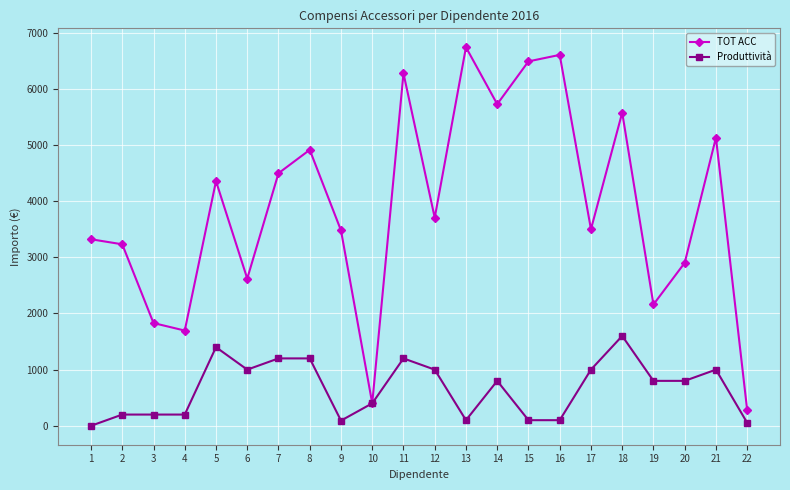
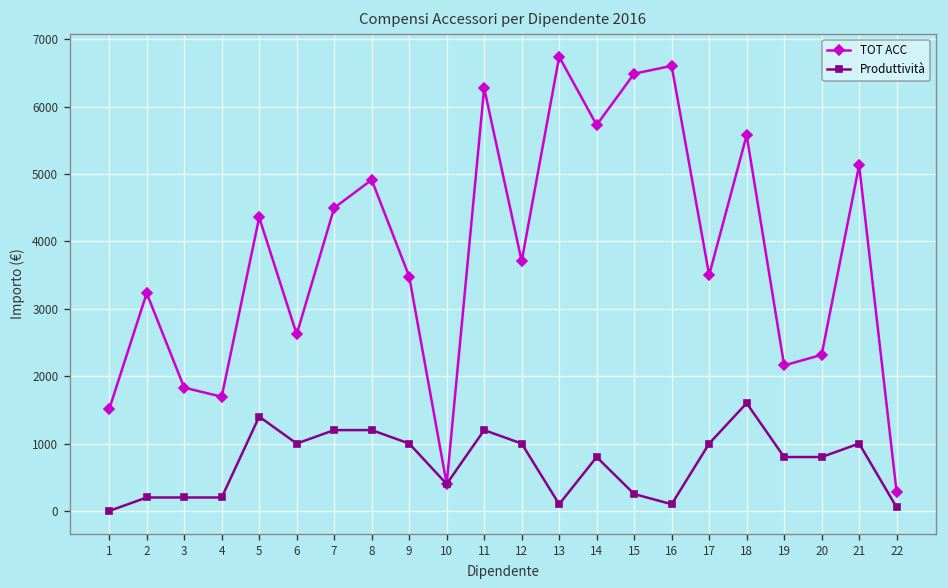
  {
    "TOT ACC": {
-     "1": 3300,
+     "1": 1500,
      "2": 3200,
      "3": 1800,
      "4": 1700,
      "5": 4400,
      "6": 2600,
      "7": 4500,
      "8": 4900,
      "9": 3500,
      "11": 6300,
      "12": 3700,
      "13": 6700,
      "14": 5700,
      "15": 6500,
      "16": 6600,
      "17": 3500,
      "18": 5600,
      "19": 2200,
-     "20": 2900,
+     "20": 2300,
      "21": 5100,
      "22": 300
    },
    "Produttività": {
      "1": 0,
      "2": 200,
      "3": 200,
      "4": 200,
      "5": 1400,
      "6": 1000,
      "7": 1200,
      "8": 1200,
-     "9": 100,
+     "9": 1000,
      "11": 1200,
      "12": 1000,
      "13": 100,
      "14": 800,
-     "15": 100,
+     "15": 300,
      "16": 100,
      "17": 1000,
      "18": 1600,
      "19": 800,
      "20": 800,
      "21": 1000,
      "22": 100
    }
  }
